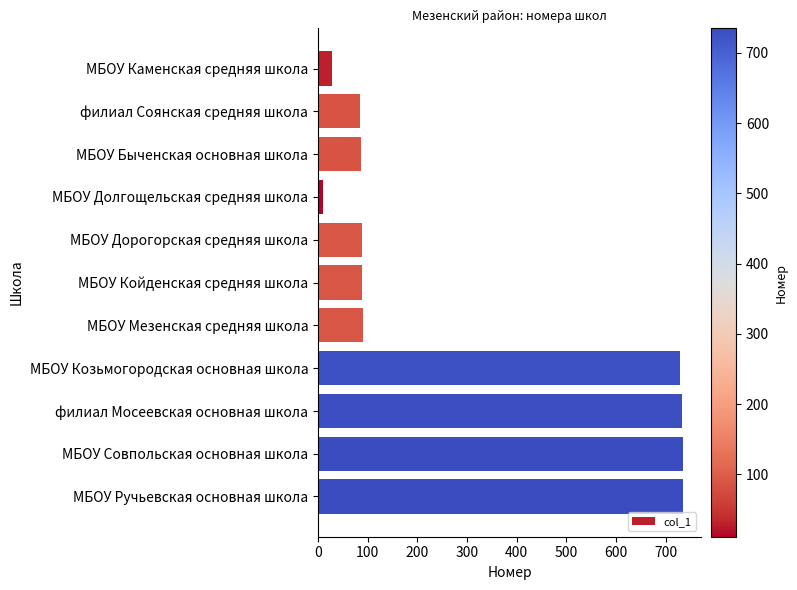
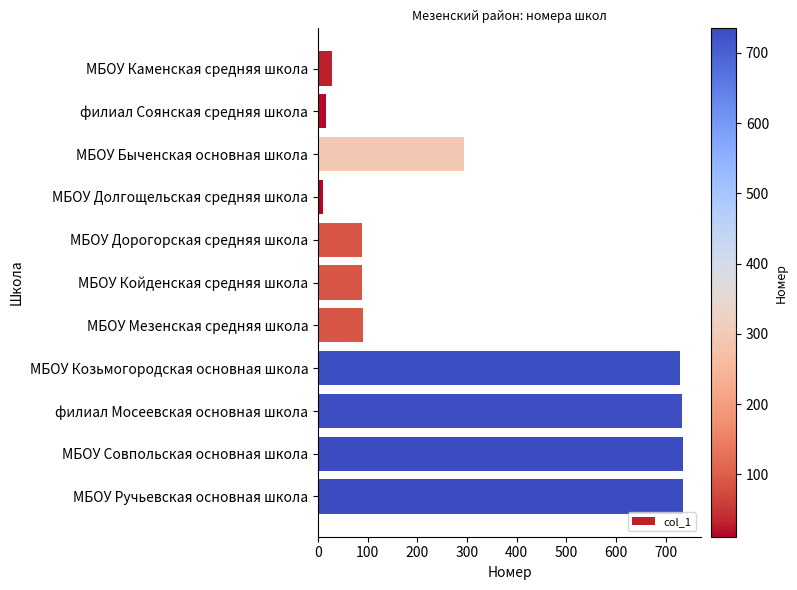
  {
    "МБОУ Каменская средняя школа": 30,
-   "филиал Соянская средняя школа": 90,
-   "МБОУ Быченская основная школа": 90,
+   "филиал Соянская средняя школа": 20,
+   "МБОУ Быченская основная школа": 290,
    "МБОУ Долгощельская средняя школа": 10,
    "МБОУ Дорогорская средняя школа": 90,
    "МБОУ Койденская средняя школа": 90,
    "МБОУ Мезенская средняя школа": 90,
    "МБОУ Козьмогородская основная школа": 730,
    "филиал Мосеевская основная школа": 730,
    "МБОУ Совпольская основная школа": 730,
    "МБОУ Ручьевская основная школа": 740
  }
